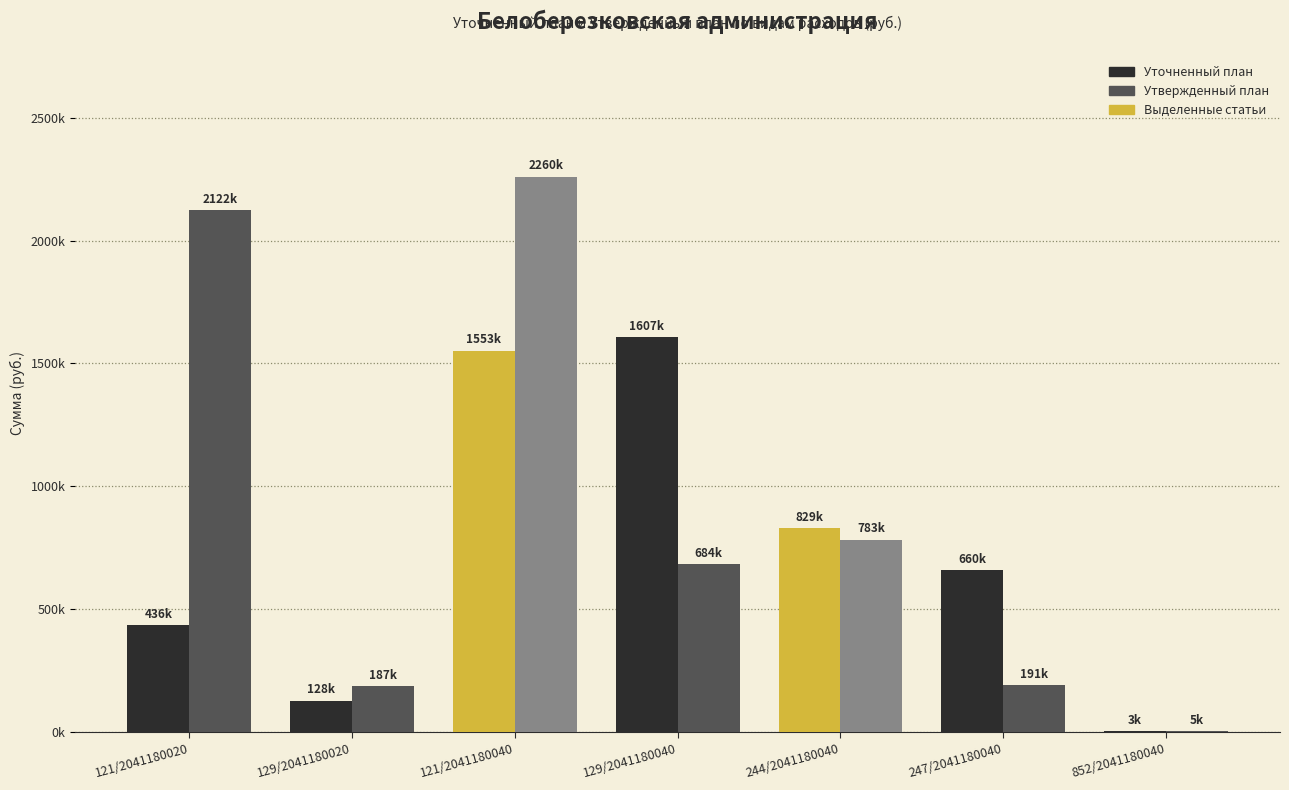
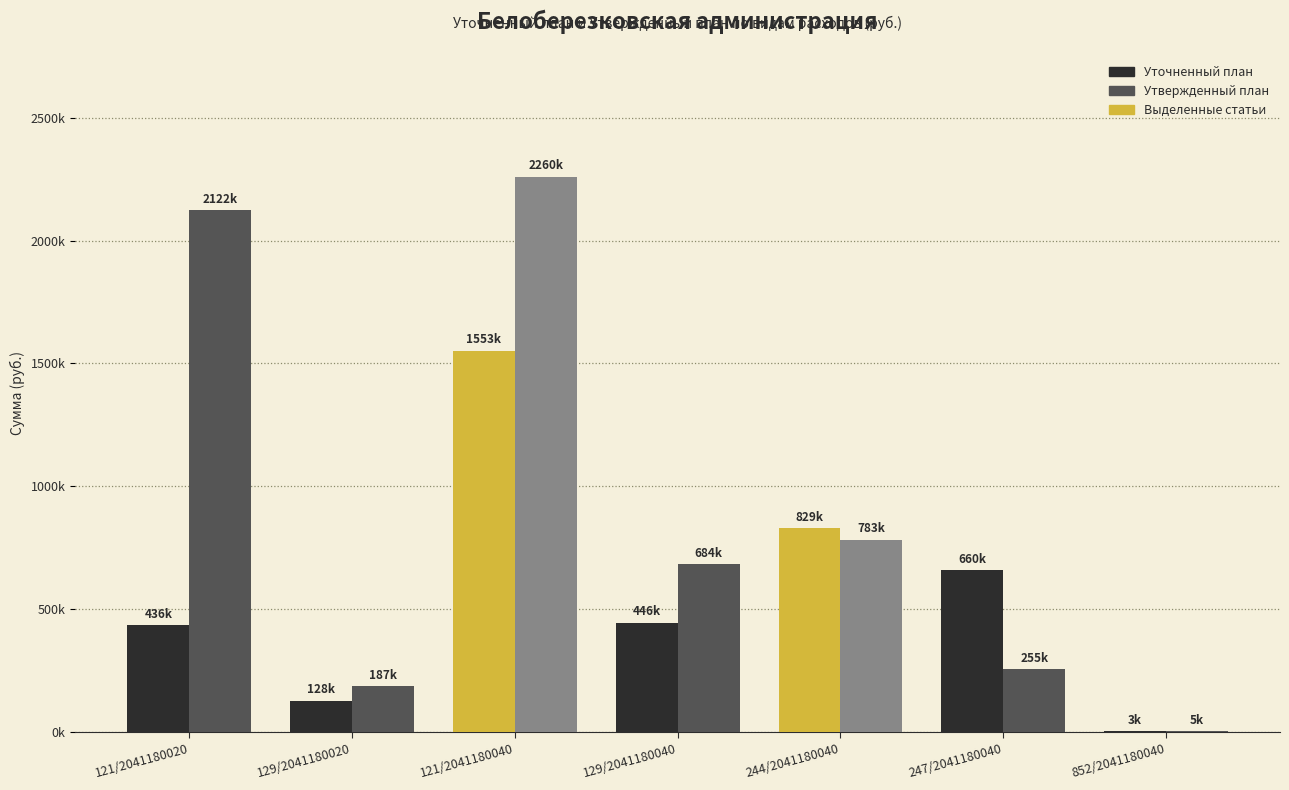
  {
    "Уточненный план": {
      "121/2041180020": "436k",
      "129/2041180020": "128k",
      "121/2041180040": "1553k",
-     "129/2041180040": "1607k",
+     "129/2041180040": "446k",
      "244/2041180040": "829k",
      "247/2041180040": "660k",
      "852/2041180040": "3k"
    },
    "Утвержденный план": {
      "121/2041180020": "2122k",
      "129/2041180020": "187k",
      "121/2041180040": "2260k",
      "129/2041180040": "684k",
      "244/2041180040": "783k",
-     "247/2041180040": "191k",
+     "247/2041180040": "255k",
      "852/2041180040": "5k"
    }
  }
